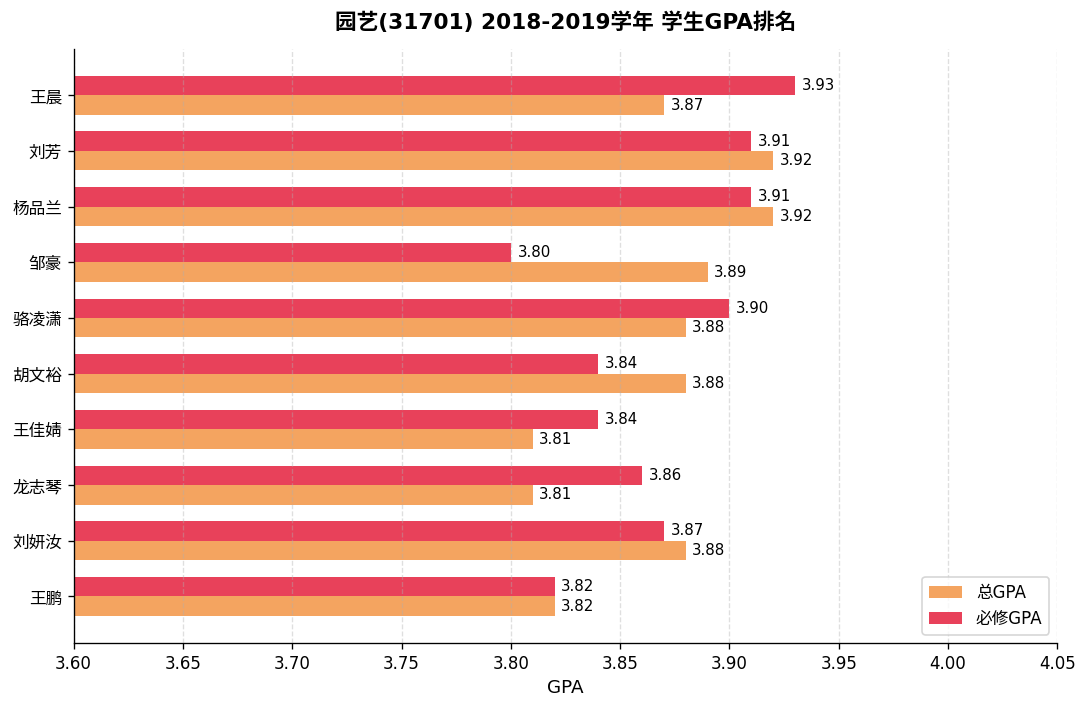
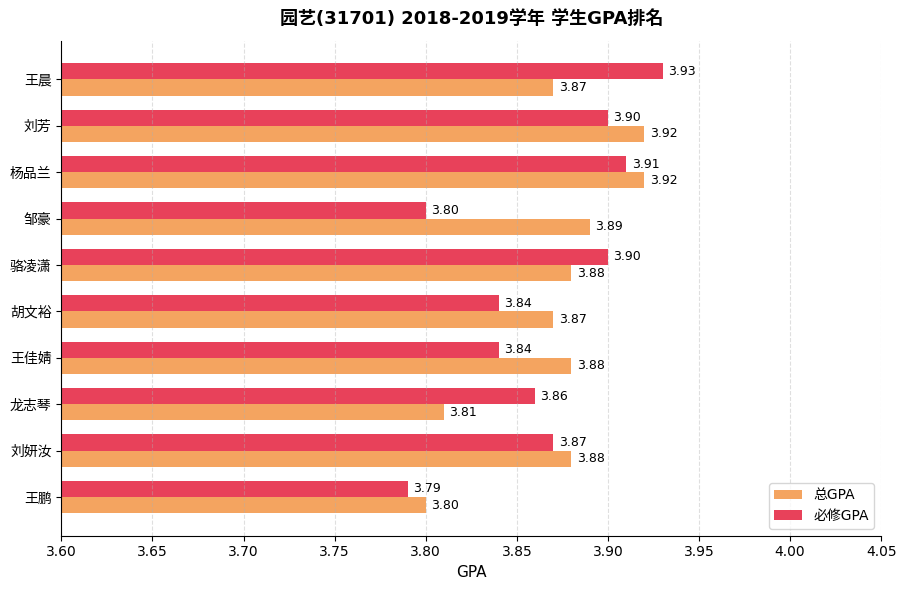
  {
    "总GPA": {
      "王晨": 3.87,
      "刘芳": 3.92,
      "杨品兰": 3.92,
      "邹豪": 3.89,
      "骆凌潇": 3.88,
-     "胡文裕": 3.88,
-     "王佳婧": 3.81,
+     "胡文裕": 3.87,
+     "王佳婧": 3.88,
      "龙志琴": 3.81,
      "刘妍汝": 3.88,
-     "王鹏": 3.82
+     "王鹏": 3.80
    },
    "必修GPA": {
      "王晨": 3.93,
-     "刘芳": 3.91,
+     "刘芳": 3.90,
      "杨品兰": 3.91,
      "邹豪": 3.80,
      "骆凌潇": 3.90,
      "胡文裕": 3.84,
      "王佳婧": 3.84,
      "龙志琴": 3.86,
      "刘妍汝": 3.87,
-     "王鹏": 3.82
+     "王鹏": 3.79
    }
  }
